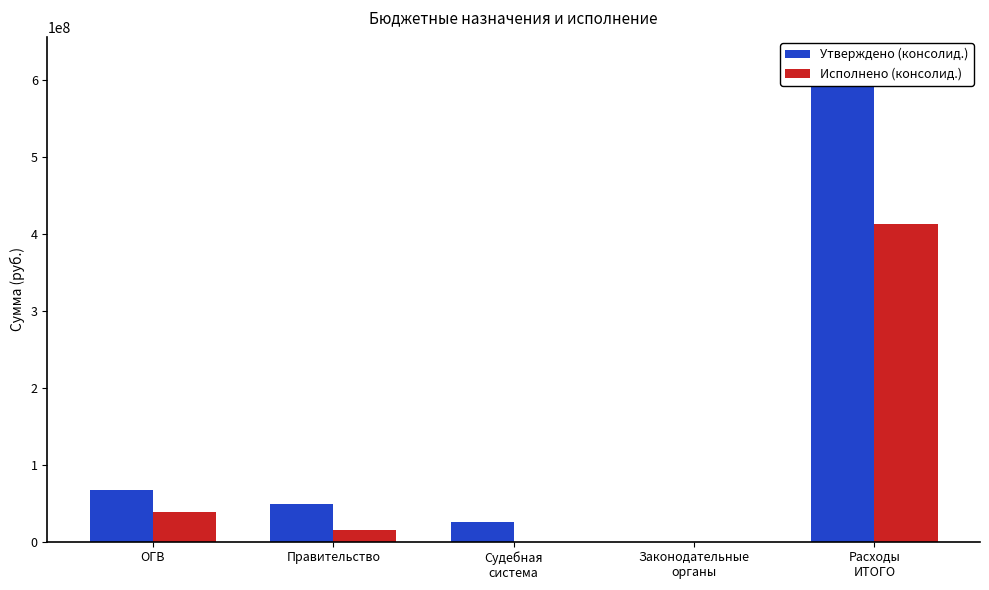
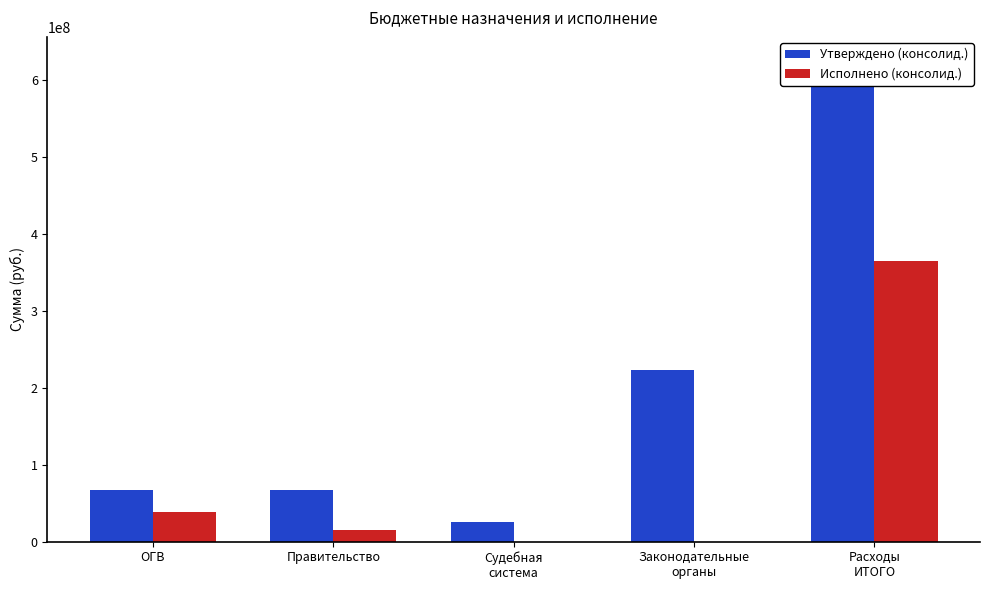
  {
    "Утверждено (консолид.)": {
      "ОГВ": 70000000,
-     "Правительство": 50000000,
+     "Правительство": 70000000,
      "Судебная система": 30000000,
-     "Законодательные органы": 0
+     "Законодательные органы": 220000000
    },
    "Исполнено (консолид.)": {
      "ОГВ": 40000000,
      "Правительство": 10000000,
      "Судебная система": 0,
-     "Расходы ИТОГО": 410000000
+     "Расходы ИТОГО": 360000000
    }
  }
